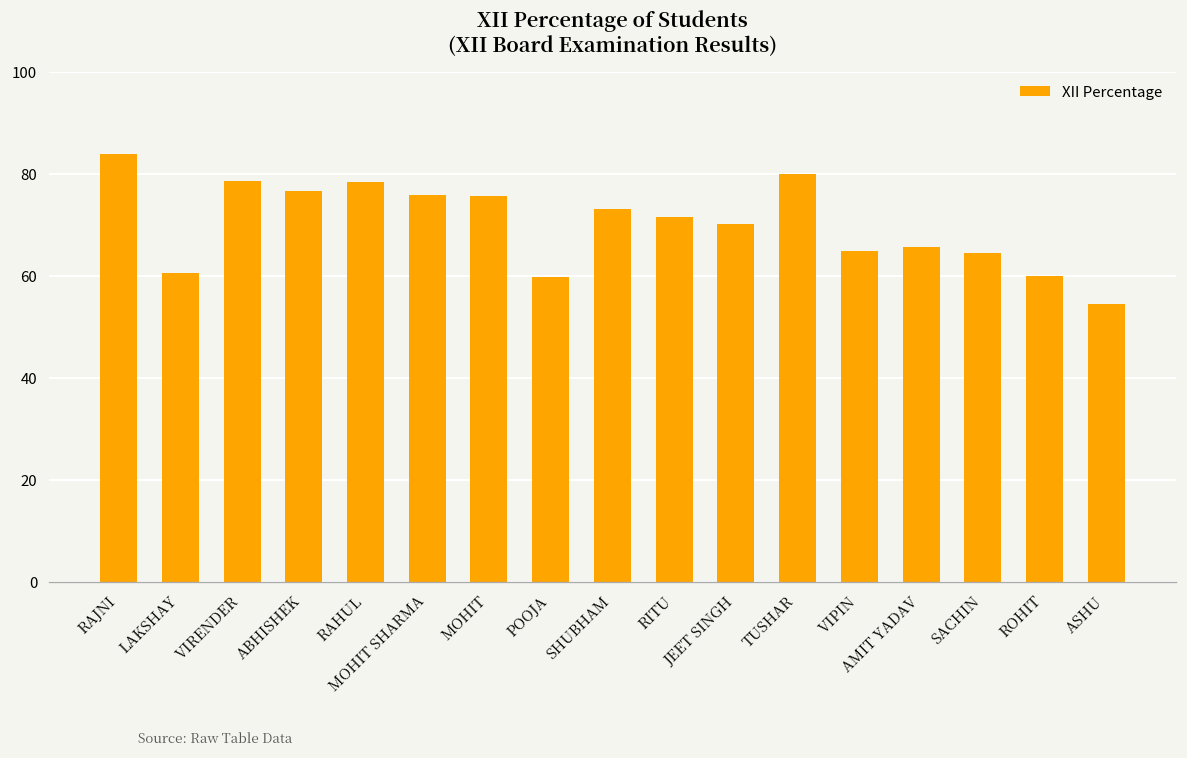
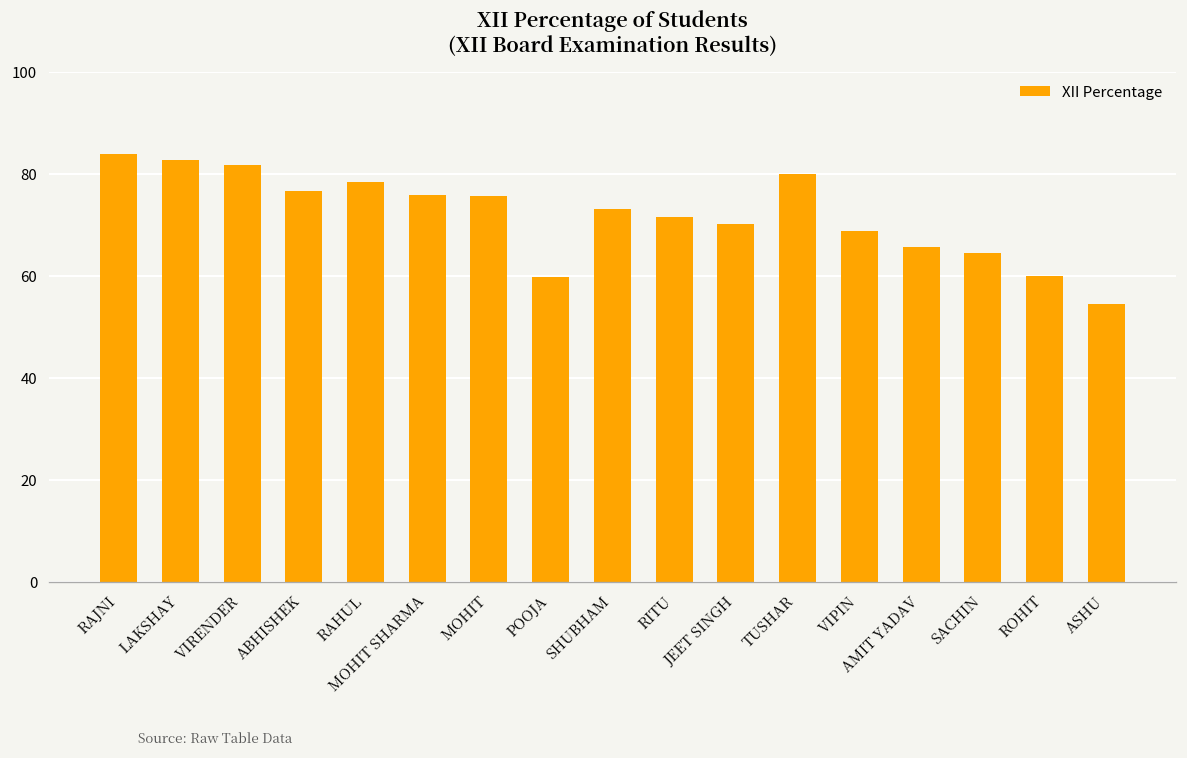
  {
    "RAJNI": 84,
-   "LAKSHAY": 61,
-   "VIRENDER": 79,
+   "LAKSHAY": 83,
+   "VIRENDER": 82,
    "ABHISHEK": 77,
    "RAHUL": 78,
    "MOHIT SHARMA": 76,
    "MOHIT": 76,
    "POOJA": 60,
    "SHUBHAM": 73,
    "RITU": 72,
    "JEET SINGH": 70,
    "TUSHAR": 80,
-   "VIPIN": 65,
+   "VIPIN": 69,
    "AMIT YADAV": 66,
    "SACHIN": 64,
    "ROHIT": 60,
    "ASHU": 54
  }
